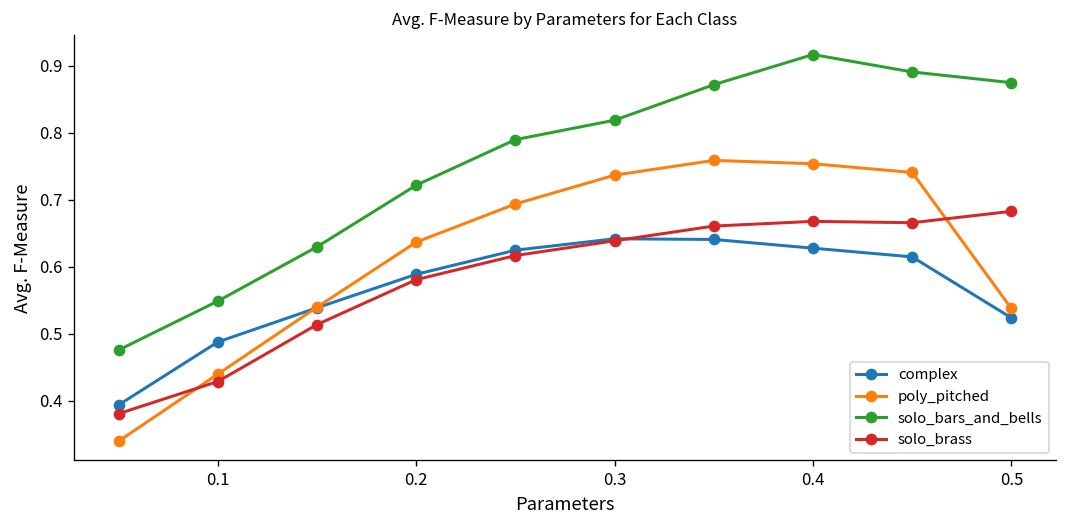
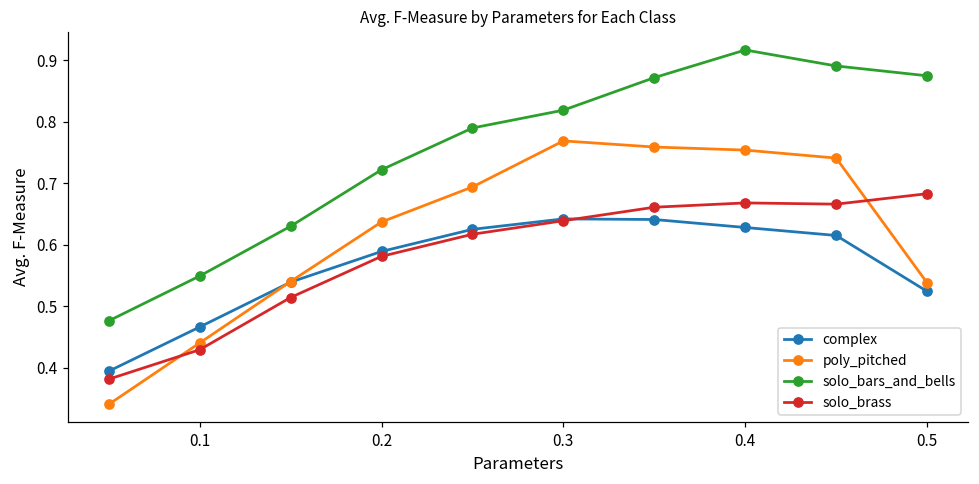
  {
    "complex": {
-     "0.1": 0.49,
+     "0.1": 0.47,
      "0.2": 0.59,
      "0.4": 0.63,
      "0.5": 0.52
    },
    "poly_pitched": {
      "0.1": 0.44,
      "0.2": 0.64,
-     "0.3": 0.74,
+     "0.3": 0.77,
      "0.4": 0.75,
      "0.5": 0.54
    },
    "solo_bars_and_bells": {
      "0.1": 0.55,
      "0.2": 0.72,
      "0.3": 0.82,
      "0.4": 0.92,
      "0.5": 0.88
    },
    "solo_brass": {
      "0.1": 0.43,
      "0.2": 0.58,
      "0.4": 0.67,
      "0.5": 0.68
    }
  }
